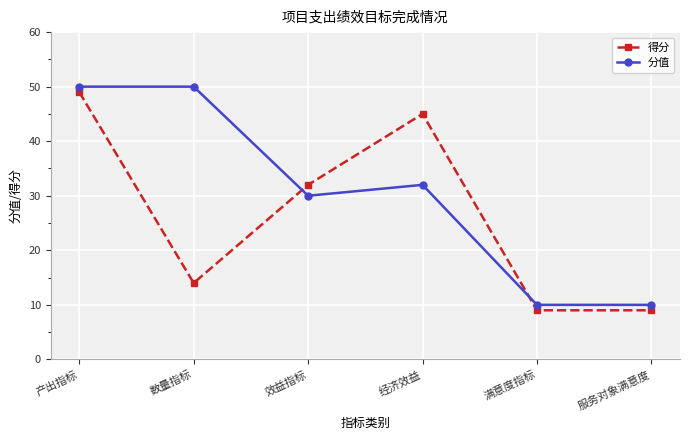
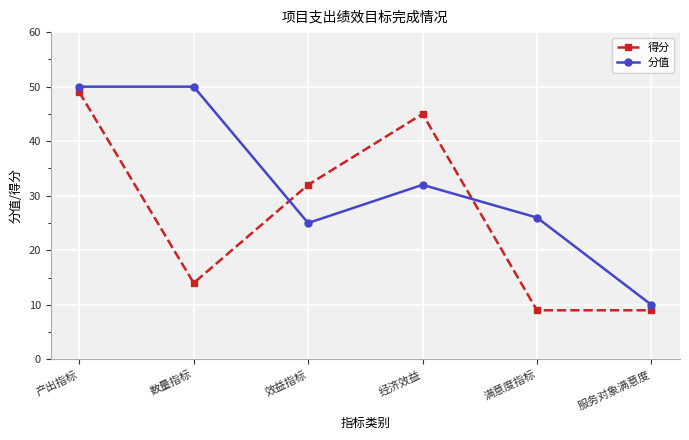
  {
    "得分": {
      "产出指标": 49,
      "数量指标": 14,
      "效益指标": 32,
      "经济效益": 45,
      "满意度指标": 9,
      "服务对象满意度": 9
    },
    "分值": {
      "产出指标": 50,
      "数量指标": 50,
-     "效益指标": 30,
+     "效益指标": 25,
      "经济效益": 32,
-     "满意度指标": 10,
+     "满意度指标": 26,
      "服务对象满意度": 10
    }
  }
